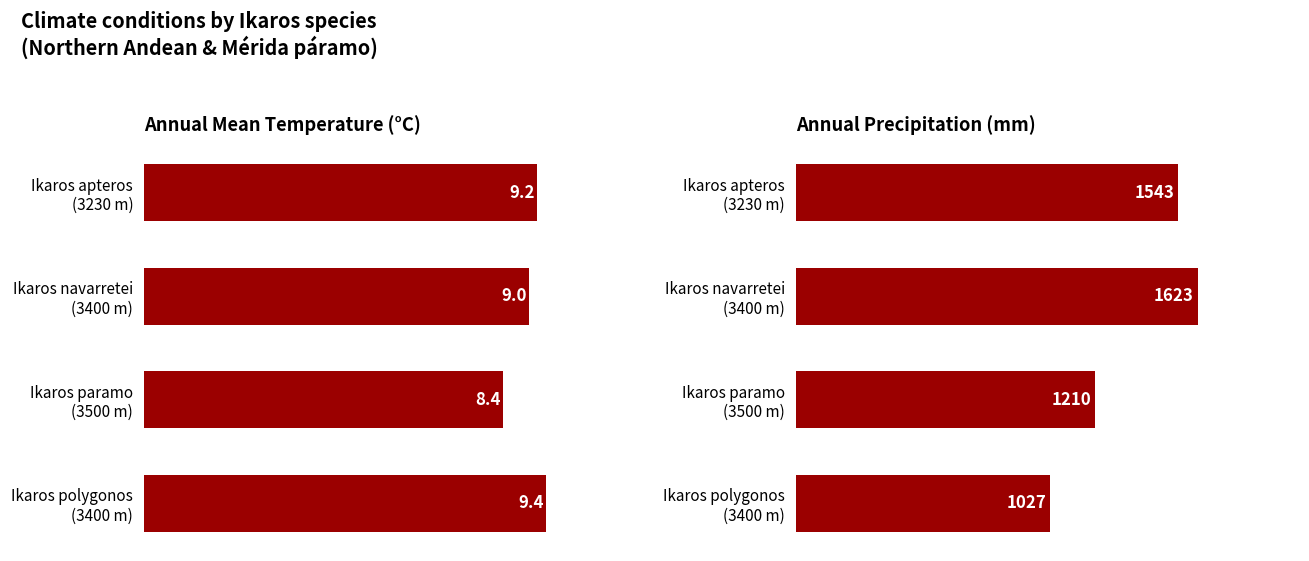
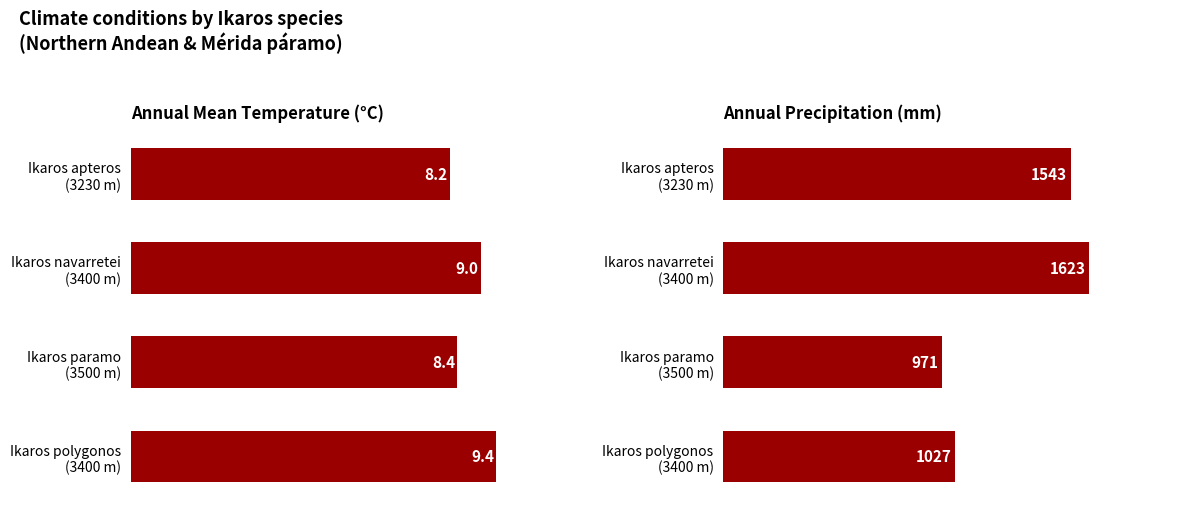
  {
    "Annual Mean Temperature (°C)": {
-     "Ikaros apteros (3230 m)": 9.2,
+     "Ikaros apteros (3230 m)": 8.2,
      "Ikaros navarretei (3400 m)": 9.0,
      "Ikaros paramo (3500 m)": 8.4,
      "Ikaros polygonos (3400 m)": 9.4
    },
    "Annual Precipitation (mm)": {
      "Ikaros apteros (3230 m)": 1543,
      "Ikaros navarretei (3400 m)": 1623,
-     "Ikaros paramo (3500 m)": 1210,
+     "Ikaros paramo (3500 m)": 971,
      "Ikaros polygonos (3400 m)": 1027
    }
  }
